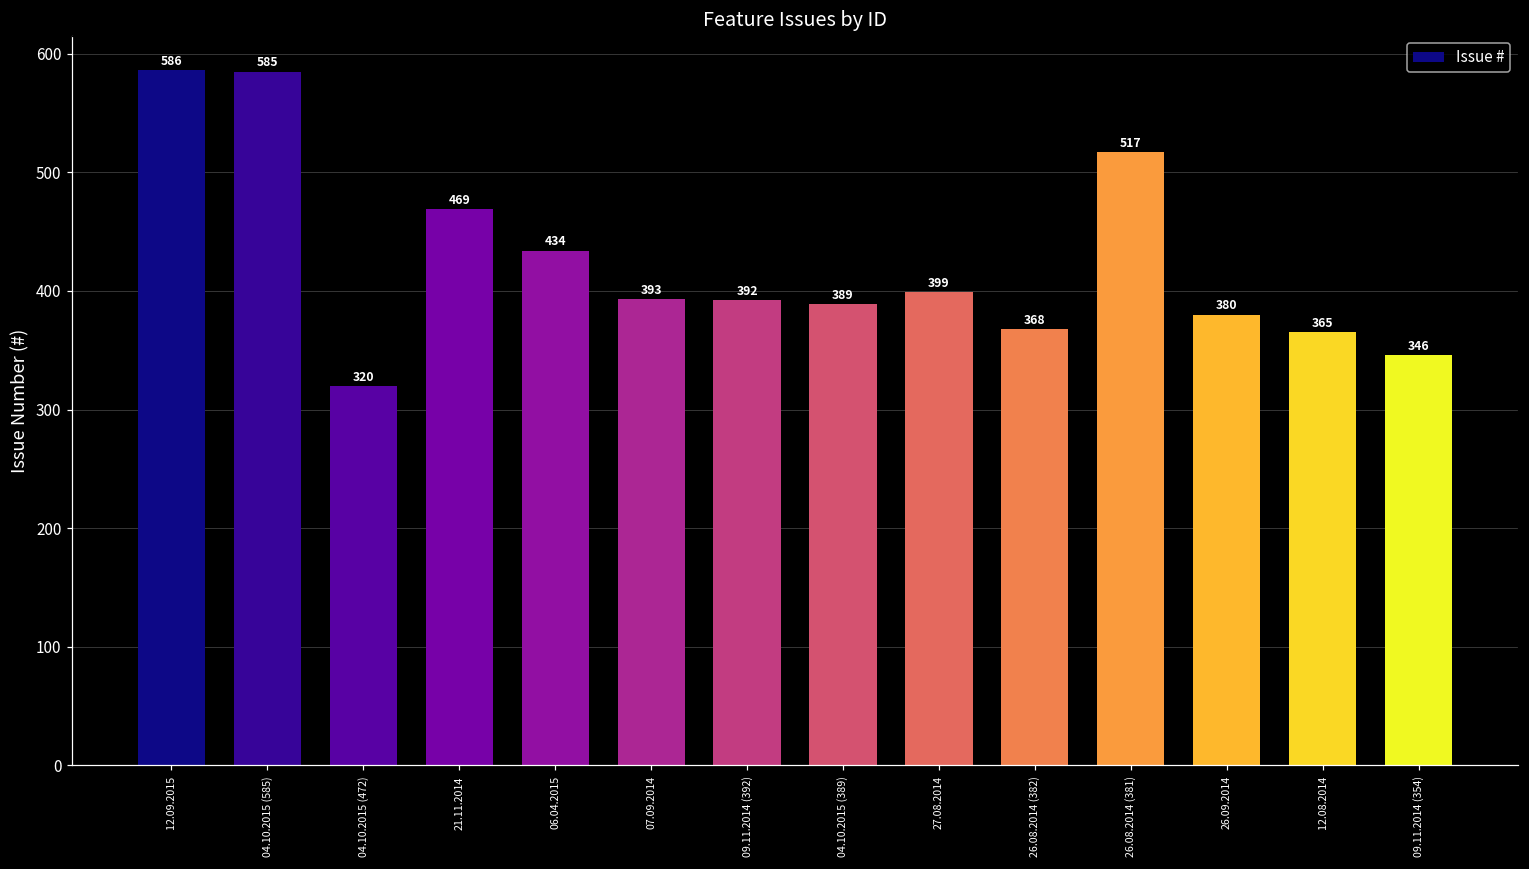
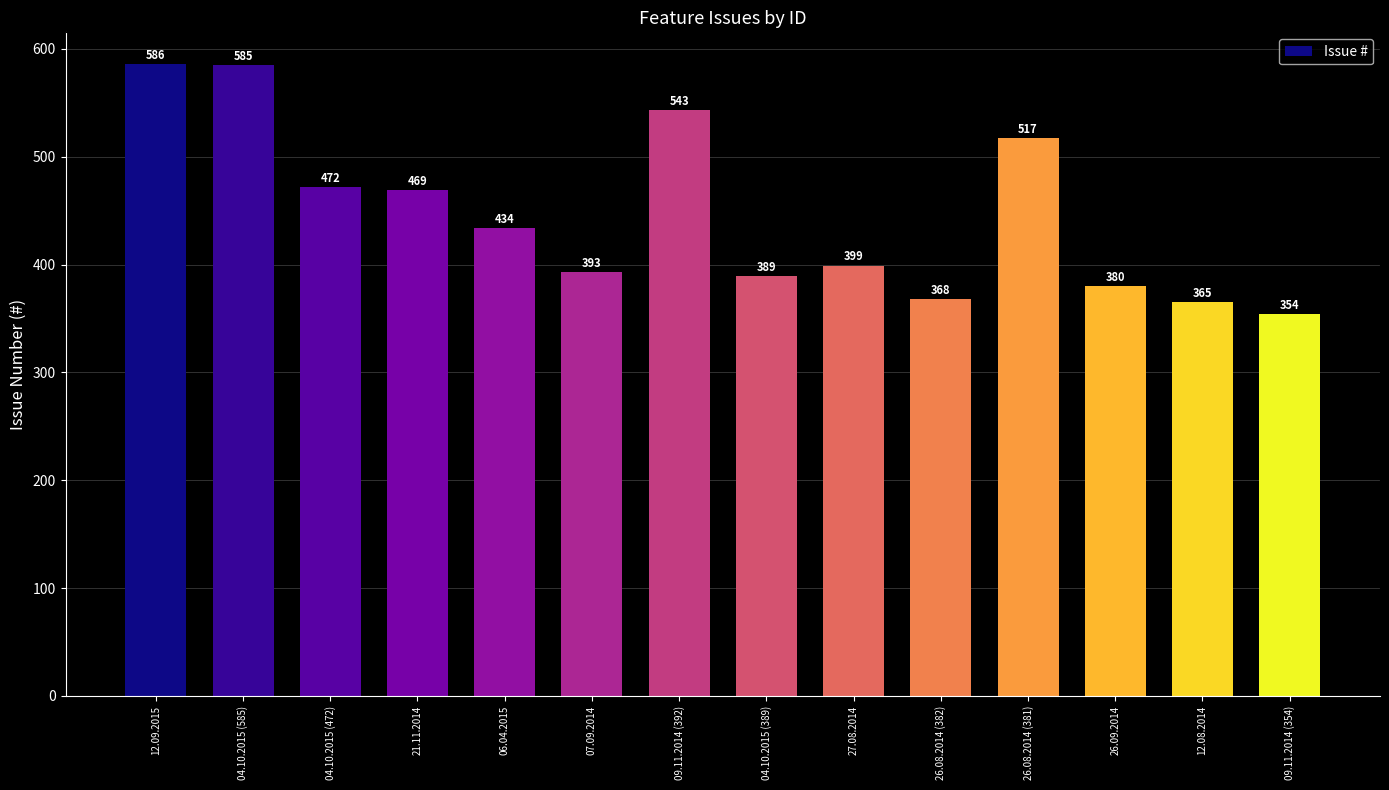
  {
    "12.09.2015": 586,
    "04.10.2015 (585)": 585,
-   "04.10.2015 (472)": 320,
+   "04.10.2015 (472)": 472,
    "21.11.2014": 469,
    "06.04.2015": 434,
    "07.09.2014": 393,
-   "09.11.2014 (392)": 392,
+   "09.11.2014 (392)": 543,
    "04.10.2015 (389)": 389,
    "27.08.2014": 399,
    "26.08.2014 (382)": 368,
    "26.08.2014 (381)": 517,
    "26.09.2014": 380,
    "12.08.2014": 365,
-   "09.11.2014 (354)": 346
+   "09.11.2014 (354)": 354
  }
